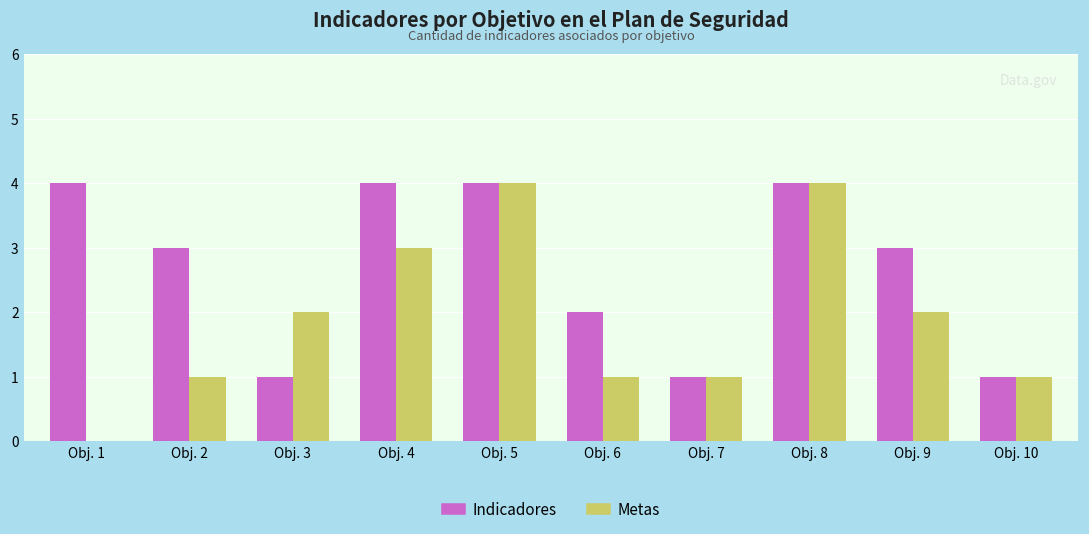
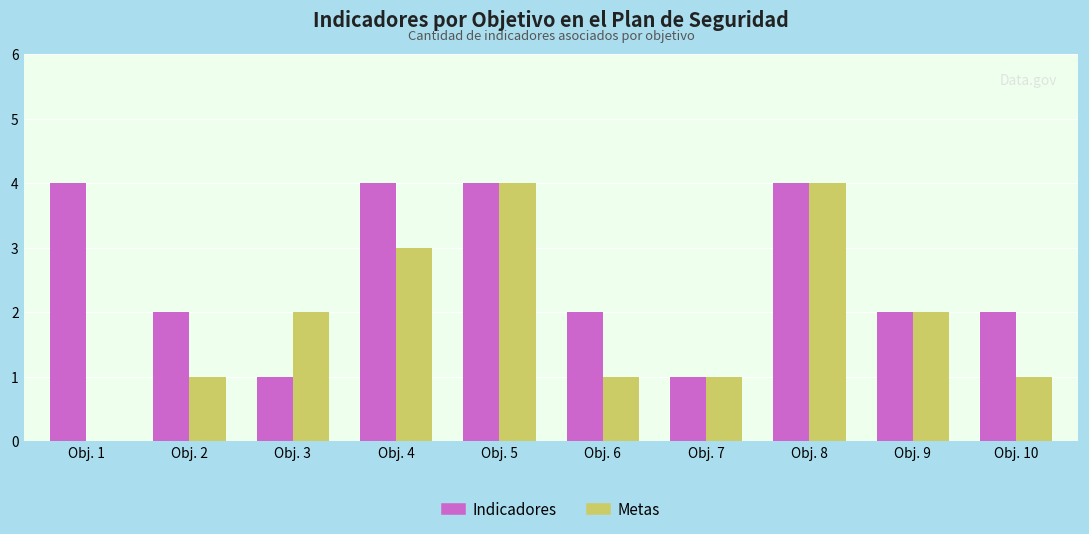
  {
    "Indicadores": {
      "Obj. 1": 4,
-     "Obj. 2": 3,
+     "Obj. 2": 2,
      "Obj. 3": 1,
      "Obj. 4": 4,
      "Obj. 5": 4,
      "Obj. 6": 2,
      "Obj. 7": 1,
      "Obj. 8": 4,
-     "Obj. 9": 3,
-     "Obj. 10": 1
+     "Obj. 9": 2,
+     "Obj. 10": 2
    },
    "Metas": {
      "Obj. 1": 0,
      "Obj. 2": 1,
      "Obj. 3": 2,
      "Obj. 4": 3,
      "Obj. 5": 4,
      "Obj. 6": 1,
      "Obj. 7": 1,
      "Obj. 8": 4,
      "Obj. 9": 2,
      "Obj. 10": 1
    }
  }
